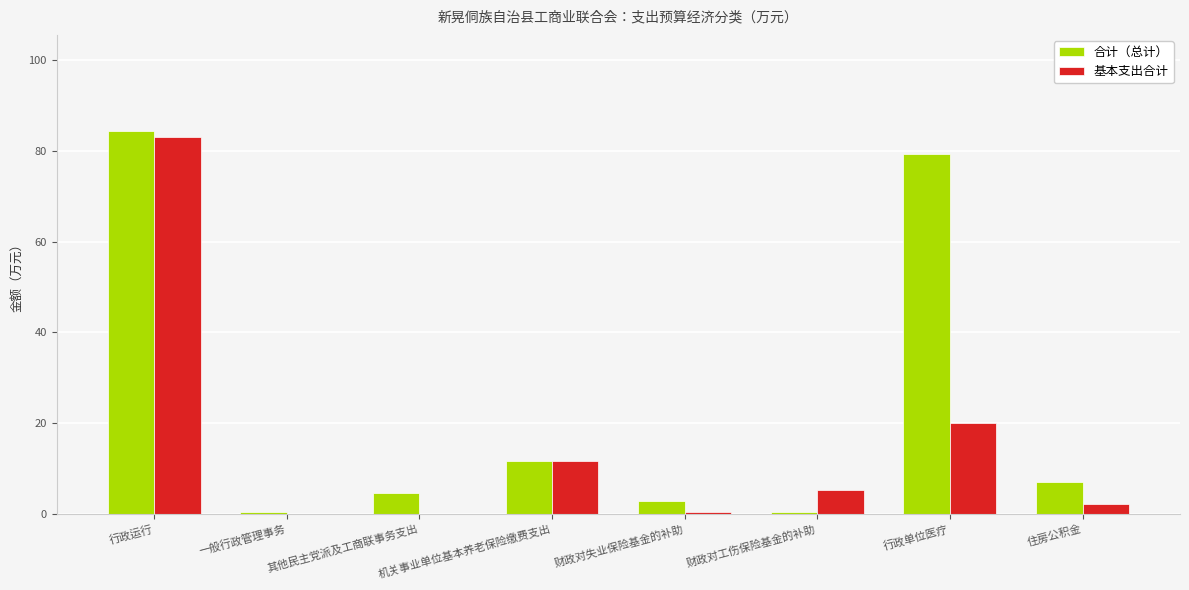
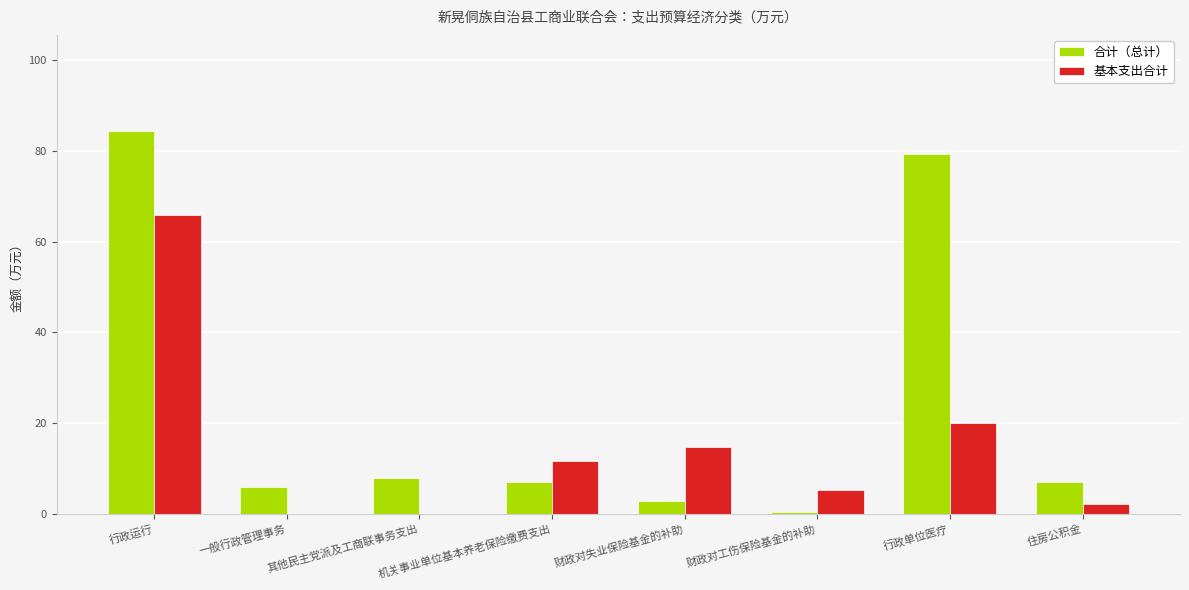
  {
    "合计（总计）": {
      "行政运行": 84,
-     "一般行政管理事务": 0,
-     "其他民主党派及工商联事务支出": 5,
-     "机关事业单位基本养老保险缴费支出": 12,
+     "一般行政管理事务": 6,
+     "其他民主党派及工商联事务支出": 8,
+     "机关事业单位基本养老保险缴费支出": 7,
      "财政对失业保险基金的补助": 3,
      "行政单位医疗": 79,
      "住房公积金": 7
    },
    "基本支出合计": {
-     "行政运行": 83,
+     "行政运行": 66,
      "一般行政管理事务": 0,
      "其他民主党派及工商联事务支出": 0,
      "机关事业单位基本养老保险缴费支出": 12,
-     "财政对失业保险基金的补助": 0,
+     "财政对失业保险基金的补助": 15,
      "财政对工伤保险基金的补助": 5,
      "行政单位医疗": 20,
      "住房公积金": 2
    }
  }
